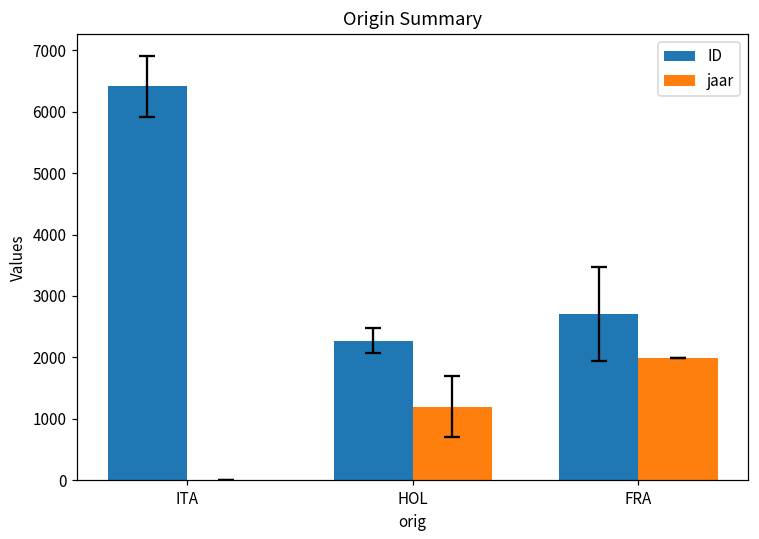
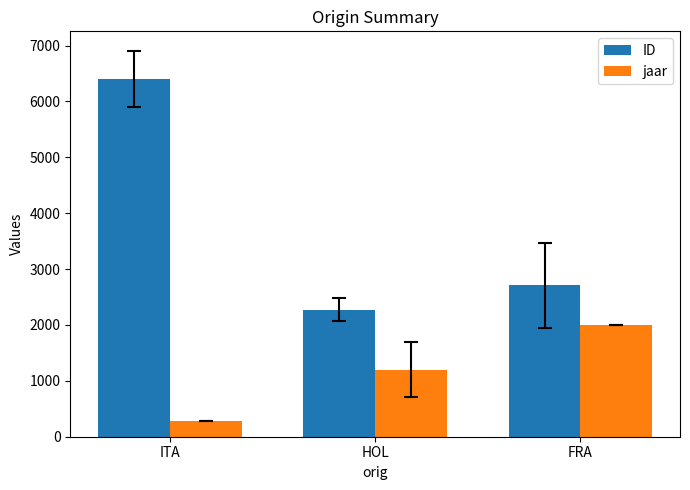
  {
    "jaar": {
-     "ITA": 0,
+     "ITA": 300,
      "HOL": 1200,
      "FRA": 2000
    }
  }
